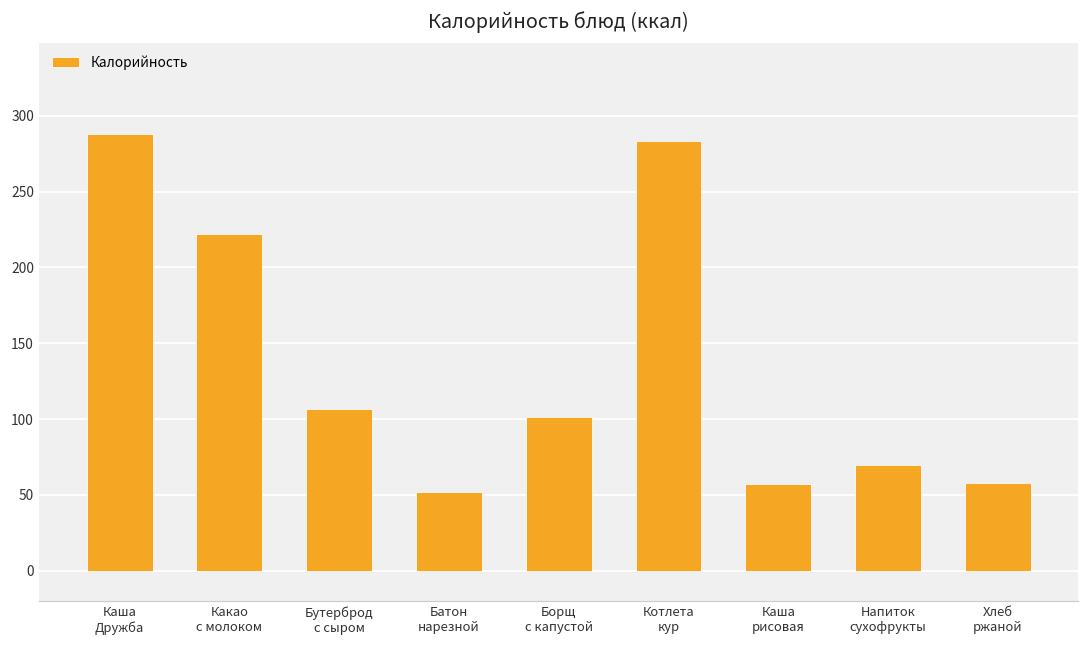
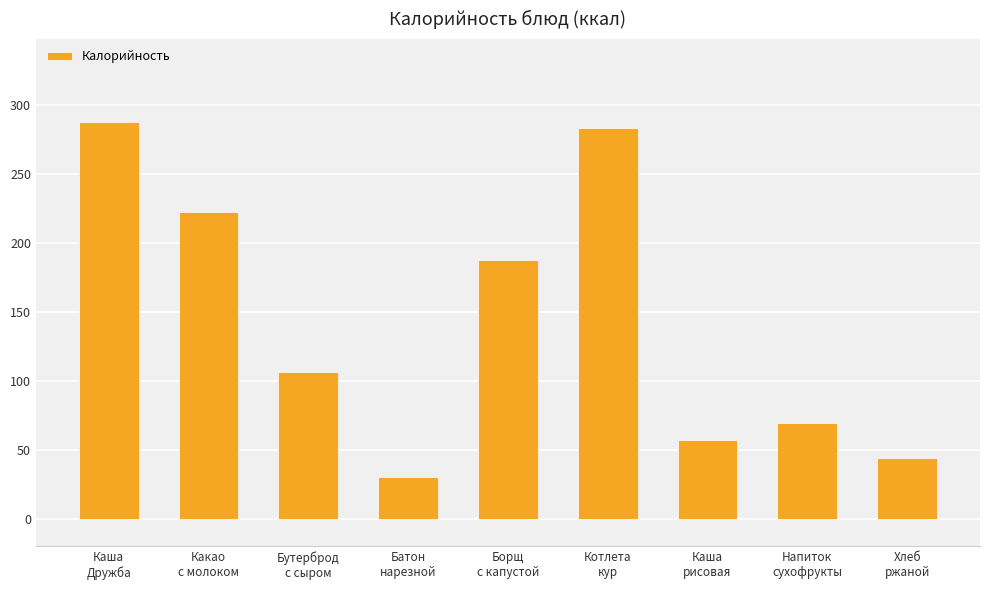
  {
    "Каша Дружба": 288,
    "Какао с молоком": 222,
    "Бутерброд с сыром": 106,
-   "Батон нарезной": 52,
-   "Борщ с капустой": 101,
+   "Батон нарезной": 30,
+   "Борщ с капустой": 188,
    "Котлета кур": 283,
    "Каша рисовая": 57,
    "Напиток сухофрукты": 70,
-   "Хлеб ржаной": 58
+   "Хлеб ржаной": 44
  }
